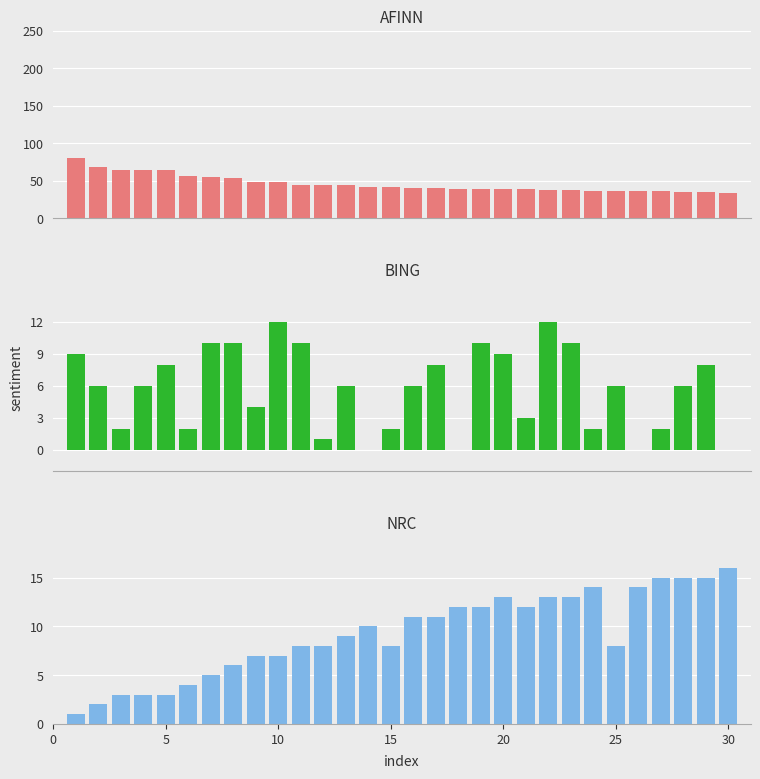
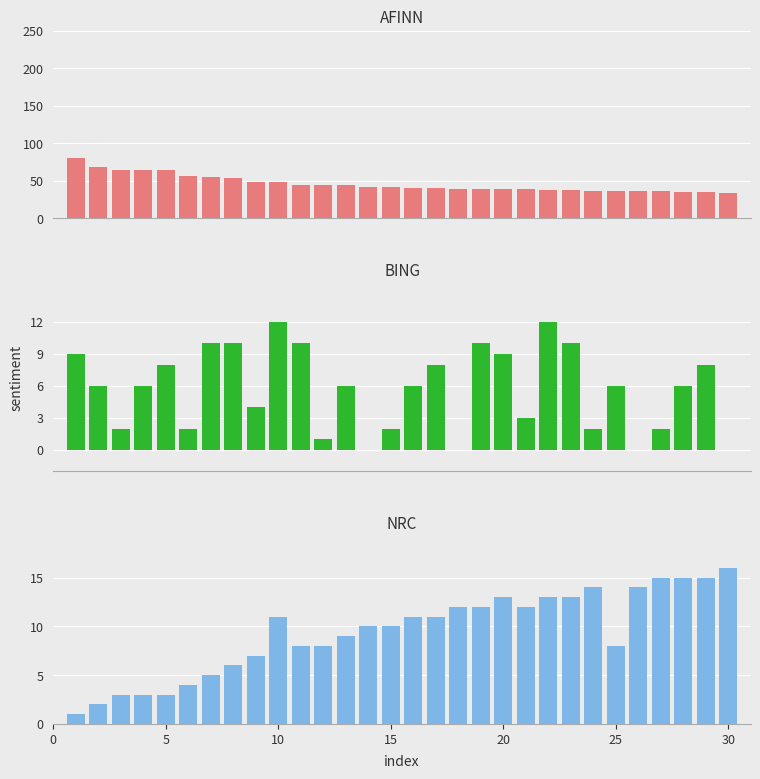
  {
    "NRC": {
      "5": 3,
-     "10": 7,
-     "15": 8,
+     "10": 11,
+     "15": 10,
      "20": 13,
      "25": 8,
      "30": 16
    }
  }
